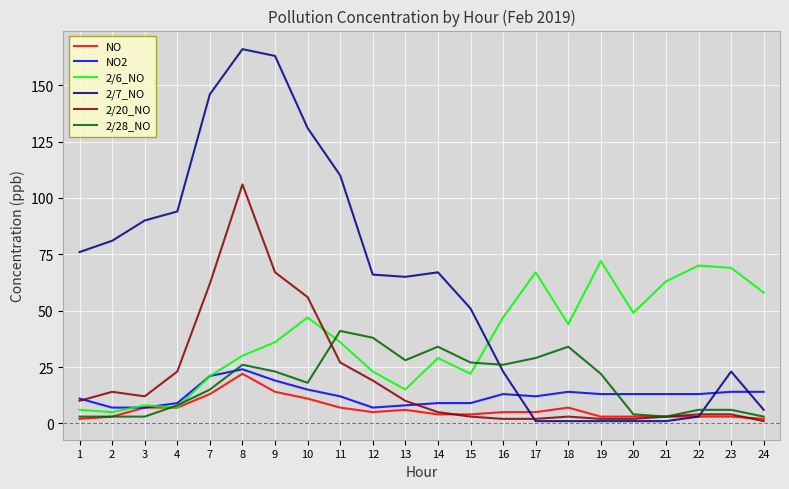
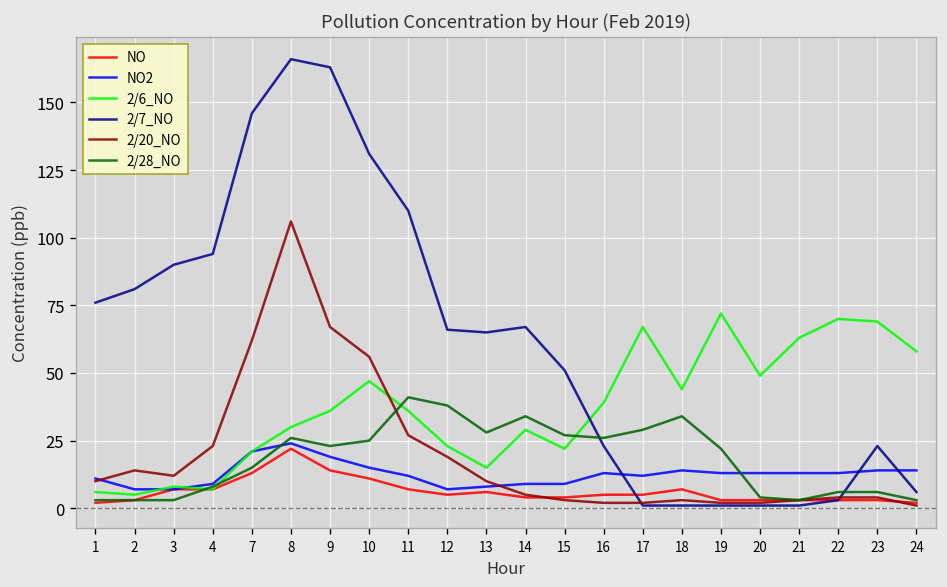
  {
    "NO": {
      "7": 13,
      "8": 22,
      "9": 14,
      "10": 11,
      "11": 7,
      "12": 5,
      "13": 6,
      "16": 5,
      "17": 5,
      "18": 7
    },
    "NO2": {
      "2": 7,
      "8": 24,
      "9": 19,
      "10": 15,
      "11": 12,
      "12": 7,
      "13": 8,
      "14": 9,
      "15": 9,
      "16": 13,
      "17": 12,
      "18": 14,
      "19": 13,
      "20": 13,
      "21": 13,
      "22": 13,
      "23": 14,
      "24": 14
    },
    "2/6_NO": {
      "1": 6,
      "2": 5,
      "8": 30,
      "9": 36,
      "10": 47,
      "11": 36,
      "12": 23,
      "13": 15,
      "14": 29,
      "15": 22,
-     "16": 47,
+     "16": 39,
      "17": 67,
      "18": 44,
      "19": 72,
      "20": 49,
      "21": 63,
      "22": 70,
      "23": 69,
      "24": 58
    },
    "2/7_NO": {
      "1": 76,
      "2": 81,
      "3": 90,
      "4": 94,
      "7": 146,
      "8": 166,
      "9": 163,
      "10": 131,
      "11": 110,
      "12": 66,
      "13": 65,
      "14": 67,
      "15": 51,
      "16": 23,
      "18": 1,
      "21": 1,
      "23": 23,
      "24": 6
    },
    "2/20_NO": {
      "2": 14,
      "3": 12,
      "4": 23,
      "7": 62,
      "8": 106,
      "9": 67,
      "10": 56,
      "11": 27,
      "12": 19,
      "13": 10,
      "16": 2,
      "18": 3
    },
    "2/28_NO": {
      "3": 3,
      "7": 15,
      "8": 26,
      "9": 23,
-     "10": 18,
+     "10": 25,
      "11": 41,
      "12": 38,
      "13": 28,
      "14": 34,
      "15": 27,
      "16": 26,
      "17": 29,
      "18": 34,
      "19": 22,
      "22": 6,
      "23": 6
    }
  }
